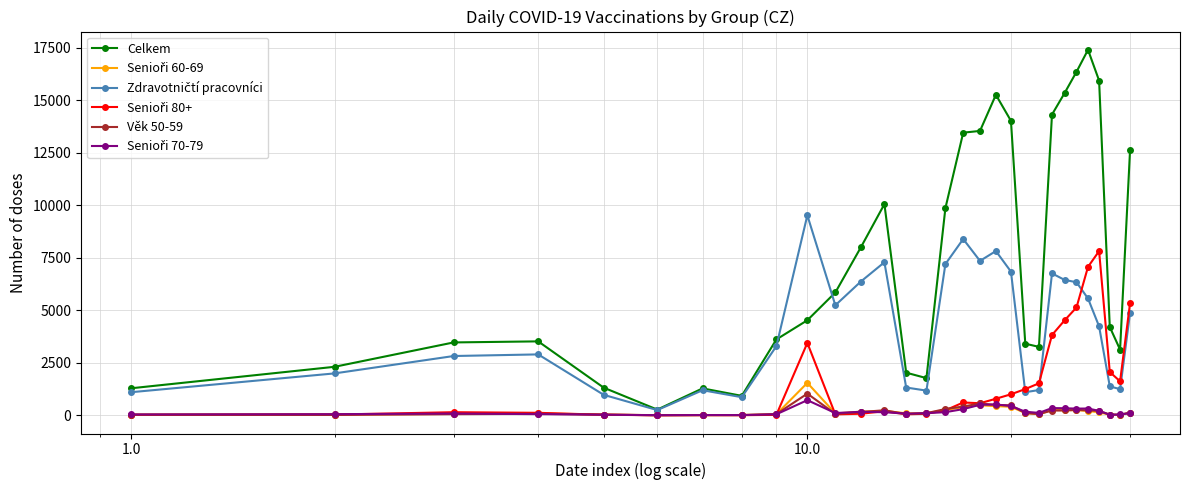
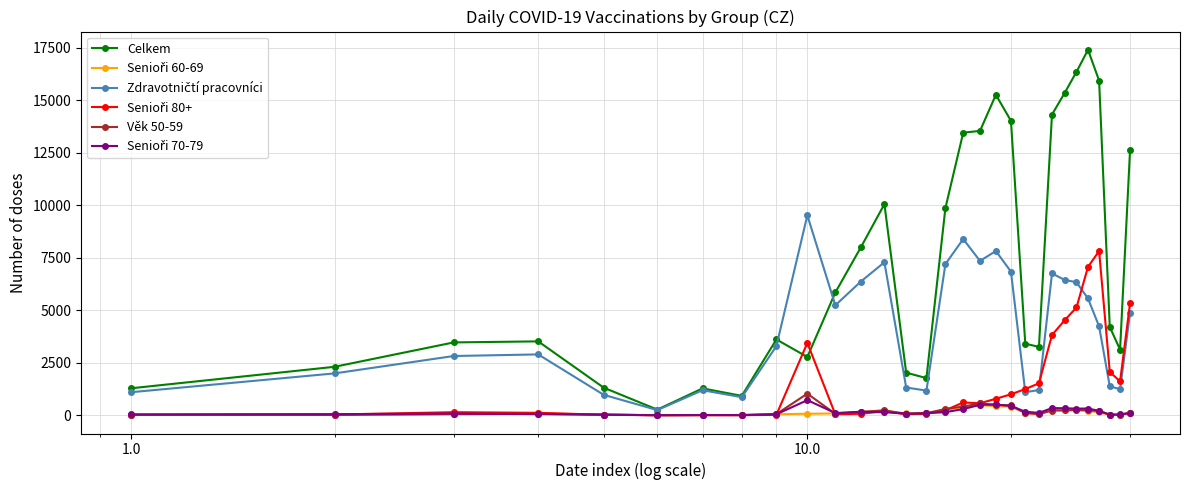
  {
    "Celkem": {
      "1.0": 1300,
-     "10.0": 4500
+     "10.0": 2800
    },
    "Senioři 60-69": {
-     "10.0": 1500
+     "10.0": 100
    },
    "Zdravotničtí pracovníci": {
      "1.0": 1100,
      "10.0": 9500
    },
    "Senioři 80+": {
      "10.0": 3400
    },
    "Věk 50-59": {
      "10.0": 1000
    },
    "Senioři 70-79": {
      "10.0": 700
    }
  }
